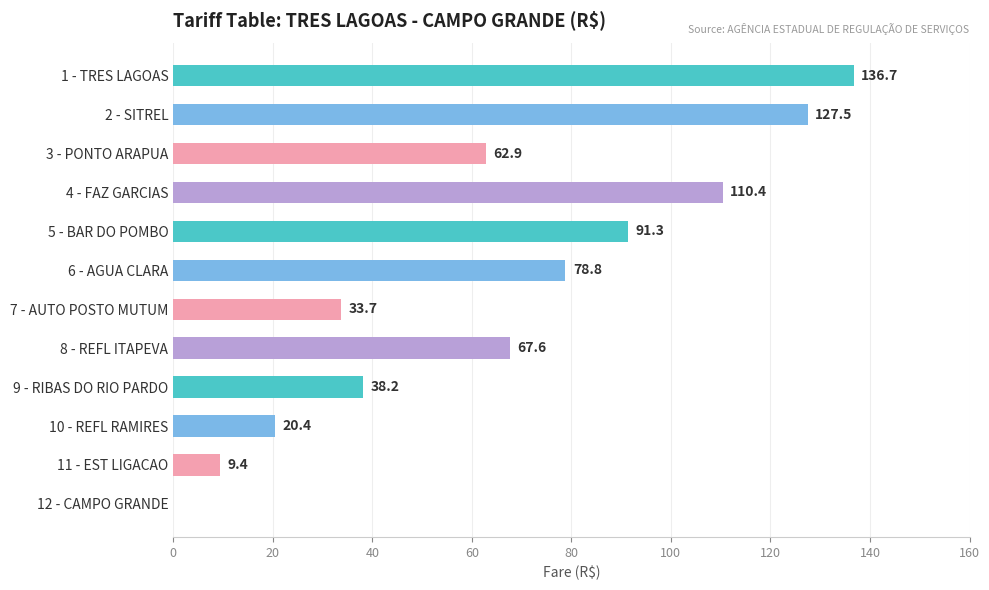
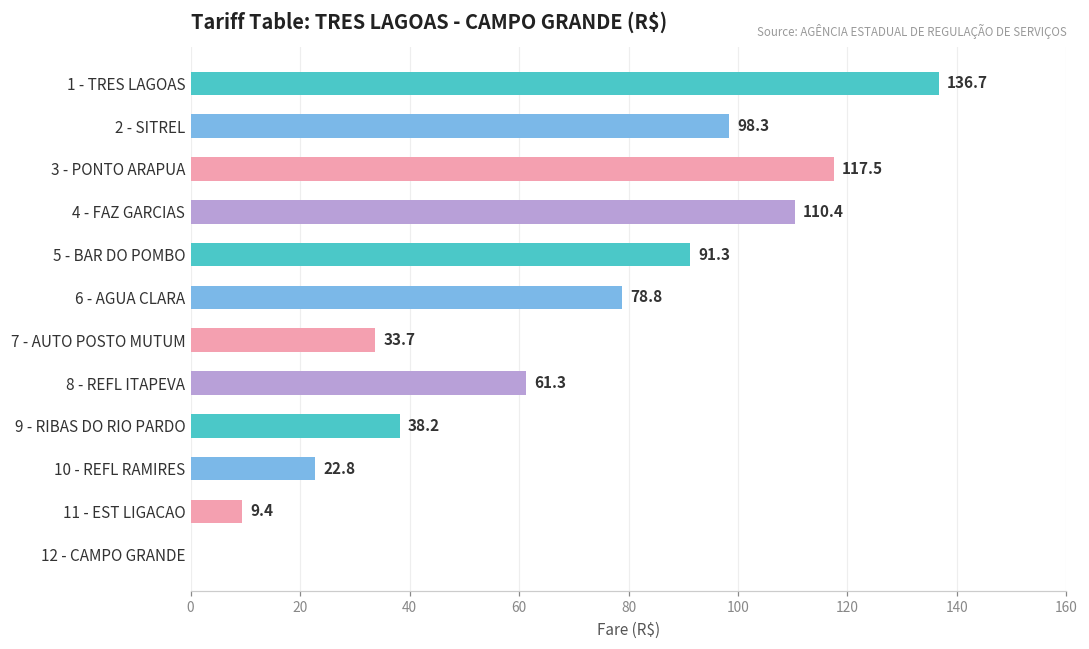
  {
    "1 - TRES LAGOAS": 136.7,
-   "2 - SITREL": 127.5,
-   "3 - PONTO ARAPUA": 62.9,
+   "2 - SITREL": 98.3,
+   "3 - PONTO ARAPUA": 117.5,
    "4 - FAZ GARCIAS": 110.4,
    "5 - BAR DO POMBO": 91.3,
    "6 - AGUA CLARA": 78.8,
    "7 - AUTO POSTO MUTUM": 33.7,
-   "8 - REFL ITAPEVA": 67.6,
+   "8 - REFL ITAPEVA": 61.3,
    "9 - RIBAS DO RIO PARDO": 38.2,
-   "10 - REFL RAMIRES": 20.4,
+   "10 - REFL RAMIRES": 22.8,
    "11 - EST LIGACAO": 9.4
  }
